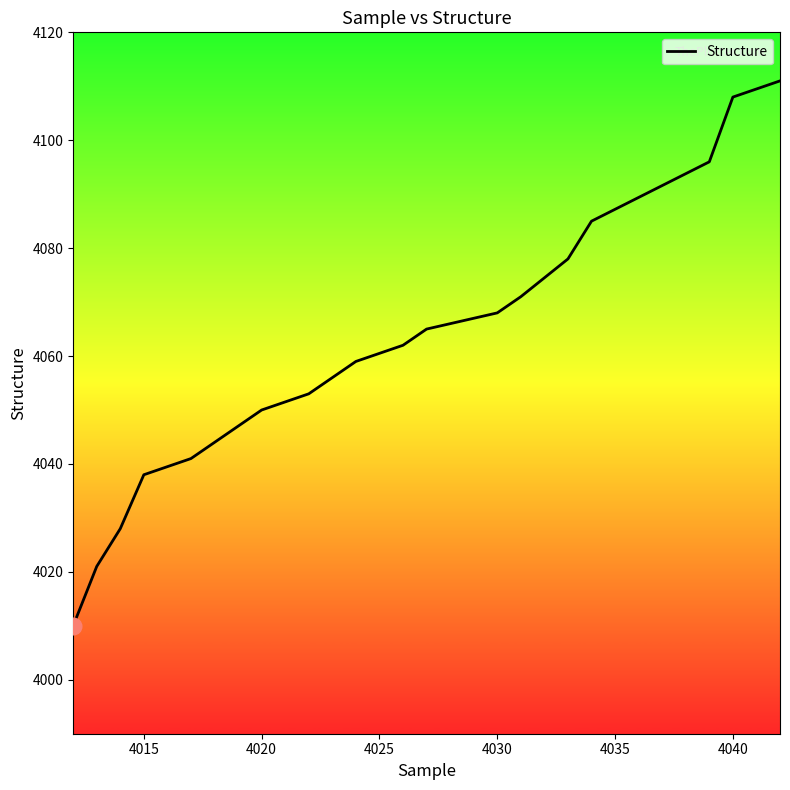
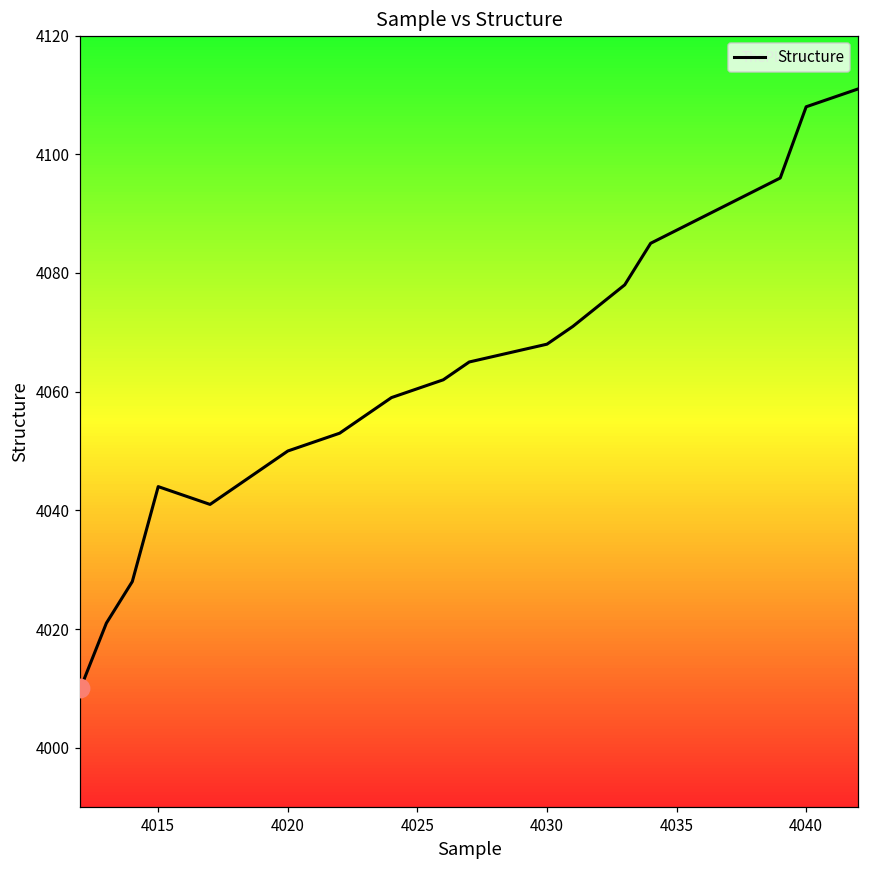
  {
    "Structure": {
-     "4015": 4038,
+     "4015": 4044,
      "4020": 4050,
      "4030": 4068,
      "4040": 4108
    }
  }
